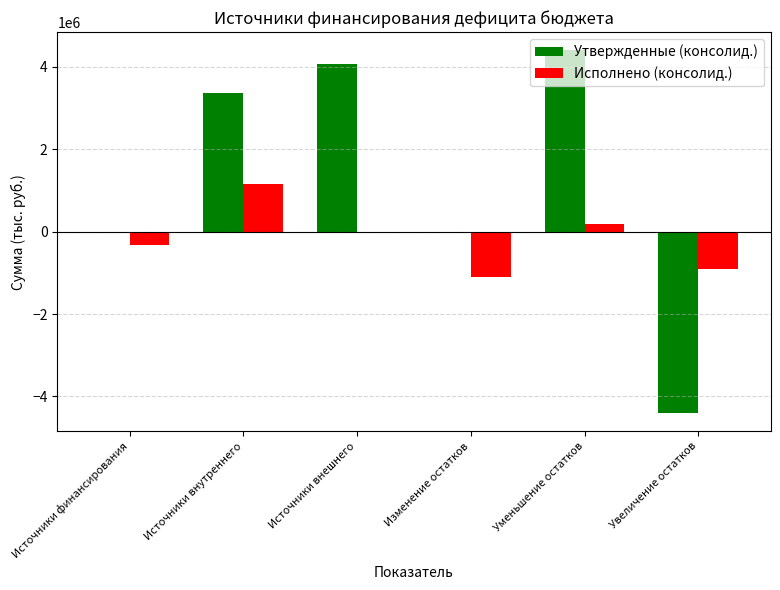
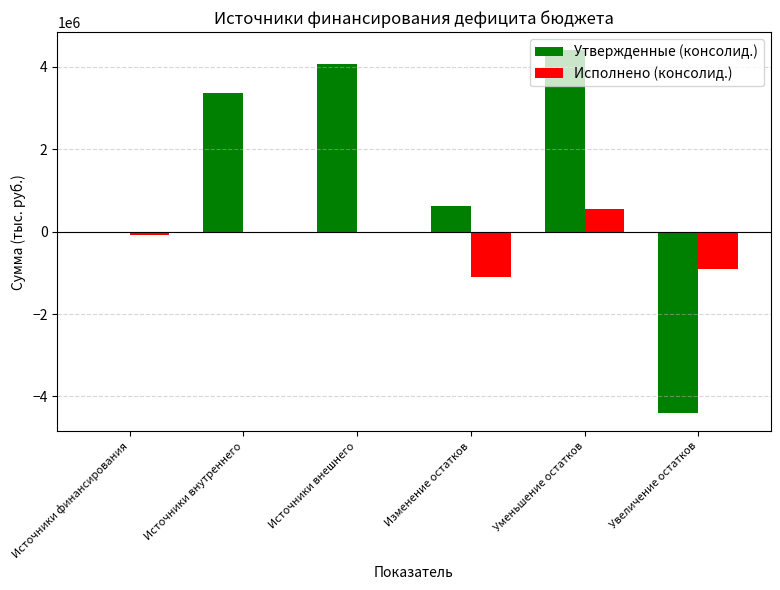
  {
    "Утвержденные (консолид.)": {
      "Источники финансирования": 0,
      "Источники внутреннего": 3400000,
      "Источники внешнего": 4100000,
-     "Изменение остатков": 0,
+     "Изменение остатков": 600000,
      "Увеличение остатков": -4400000
    },
    "Исполнено (консолид.)": {
-     "Источники финансирования": -300000,
-     "Источники внутреннего": 1200000,
+     "Источники финансирования": -100000,
+     "Источники внутреннего": 0,
      "Источники внешнего": 0,
      "Изменение остатков": -1100000,
-     "Уменьшение остатков": 200000,
+     "Уменьшение остатков": 600000,
      "Увеличение остатков": -900000
    }
  }
